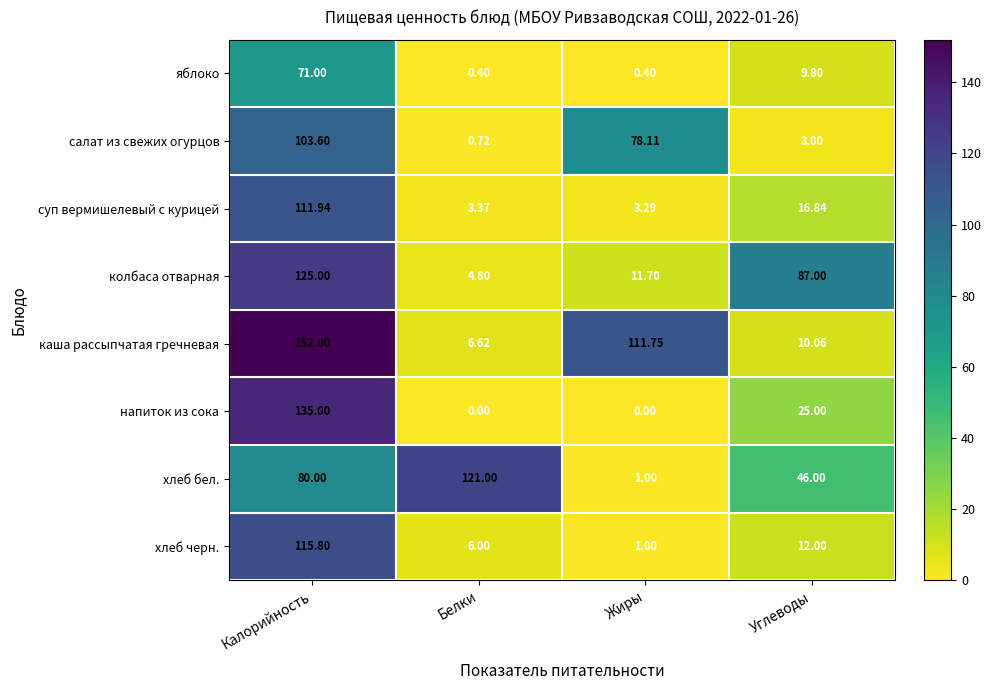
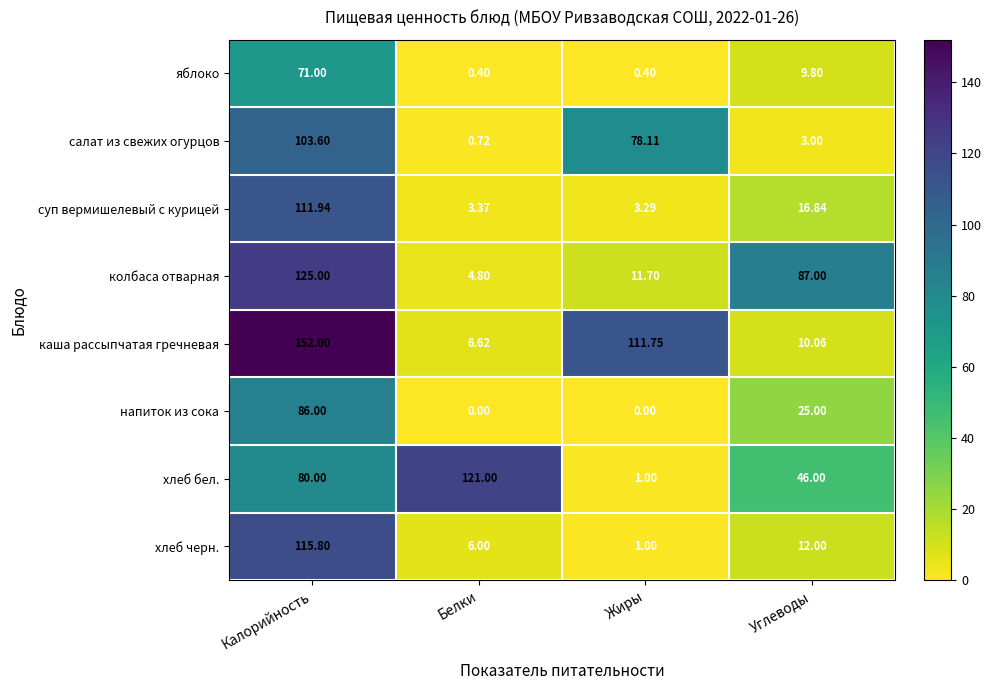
  {
    "яблоко": {
      "Калорийность": 71.00,
      "Белки": 0.40,
      "Жиры": 0.40,
      "Углеводы": 9.80
    },
    "салат из свежих огурцов": {
      "Калорийность": 103.60,
      "Белки": 0.72,
      "Жиры": 78.11,
      "Углеводы": 3.00
    },
    "суп вермишелевый с курицей": {
      "Калорийность": 111.94,
      "Белки": 3.37,
      "Жиры": 3.29,
      "Углеводы": 16.84
    },
    "колбаса отварная": {
      "Калорийность": 125.00,
      "Белки": 4.80,
      "Жиры": 11.70,
      "Углеводы": 87.00
    },
    "каша рассыпчатая гречневая": {
      "Калорийность": 152.00,
      "Белки": 6.62,
      "Жиры": 111.75,
      "Углеводы": 10.06
    },
    "напиток из сока": {
-     "Калорийность": 135.00,
+     "Калорийность": 86.00,
      "Белки": 0.00,
      "Жиры": 0.00,
      "Углеводы": 25.00
    },
    "хлеб бел.": {
      "Калорийность": 80.00,
      "Белки": 121.00,
      "Жиры": 1.00,
      "Углеводы": 46.00
    },
    "хлеб черн.": {
      "Калорийность": 115.80,
      "Белки": 6.00,
      "Жиры": 1.00,
      "Углеводы": 12.00
    }
  }
